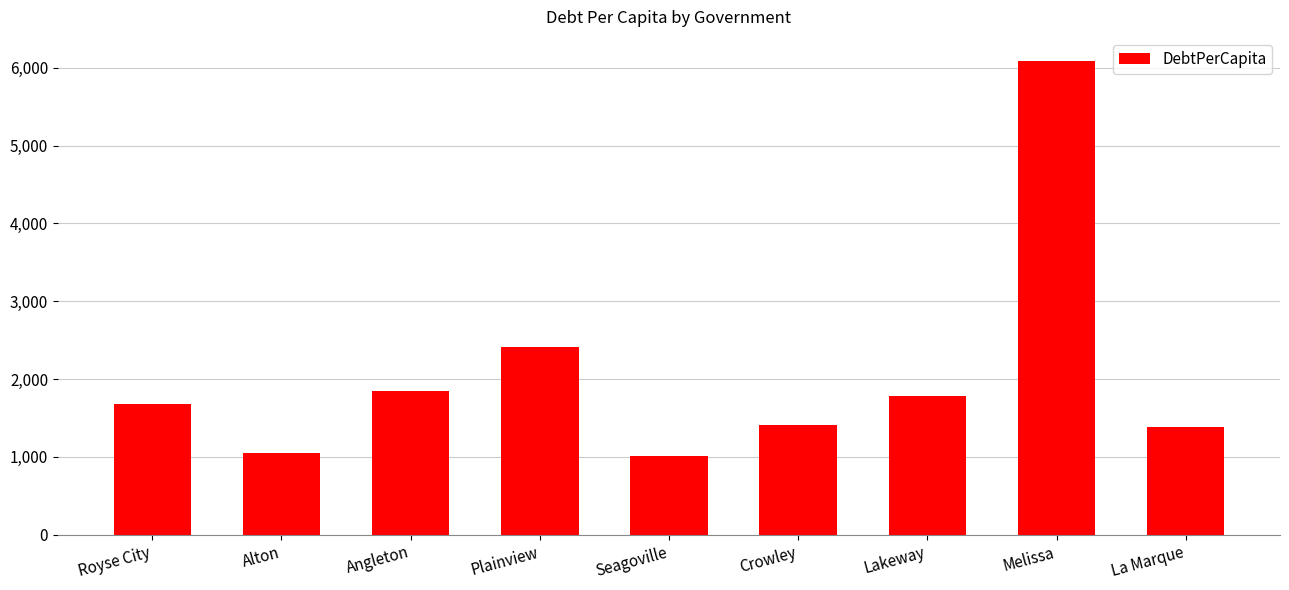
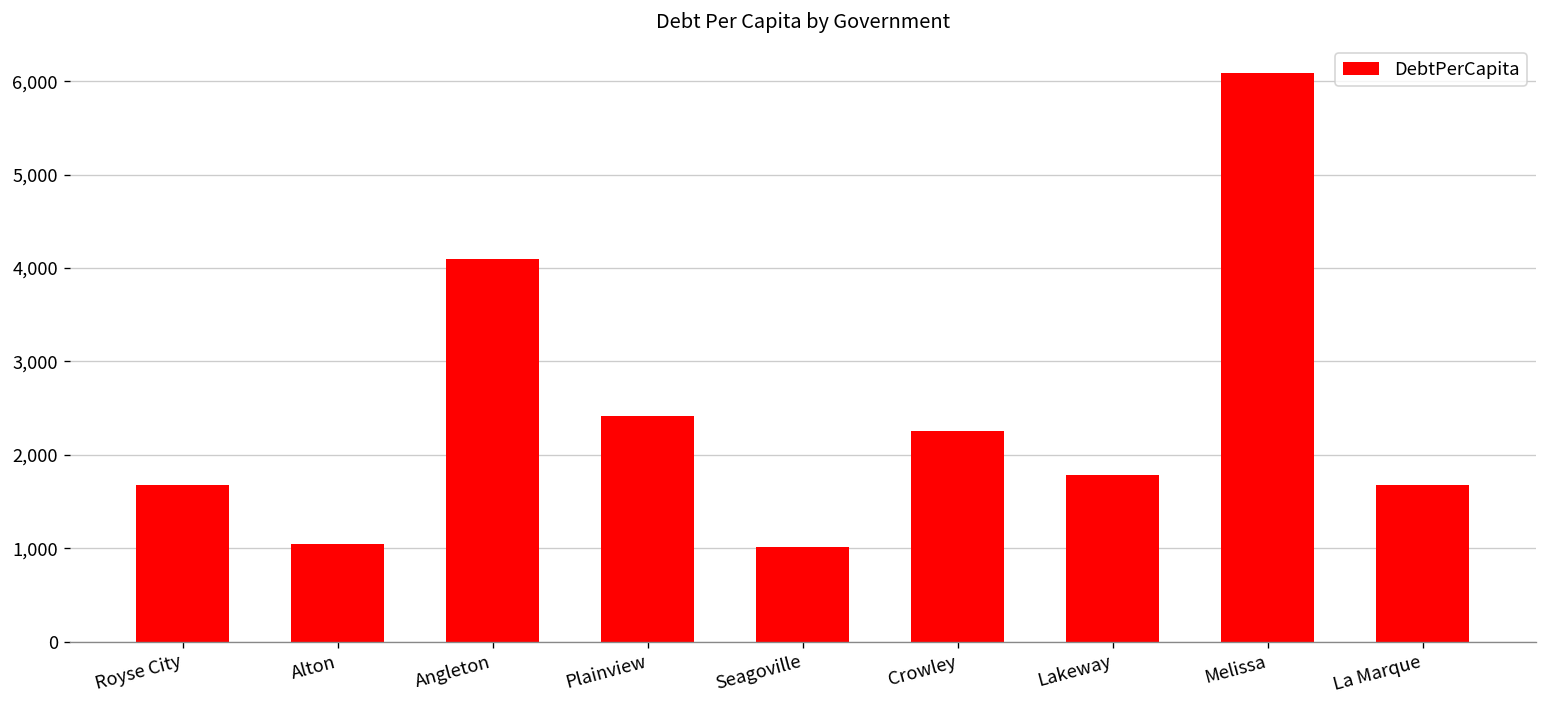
  {
    "Royse City": "1,700",
    "Alton": "1,000",
-   "Angleton": "1,800",
+   "Angleton": "4,100",
    "Plainview": "2,400",
    "Seagoville": "1,000",
-   "Crowley": "1,400",
+   "Crowley": "2,300",
    "Lakeway": "1,800",
    "Melissa": "6,100",
-   "La Marque": "1,400"
+   "La Marque": "1,700"
  }
